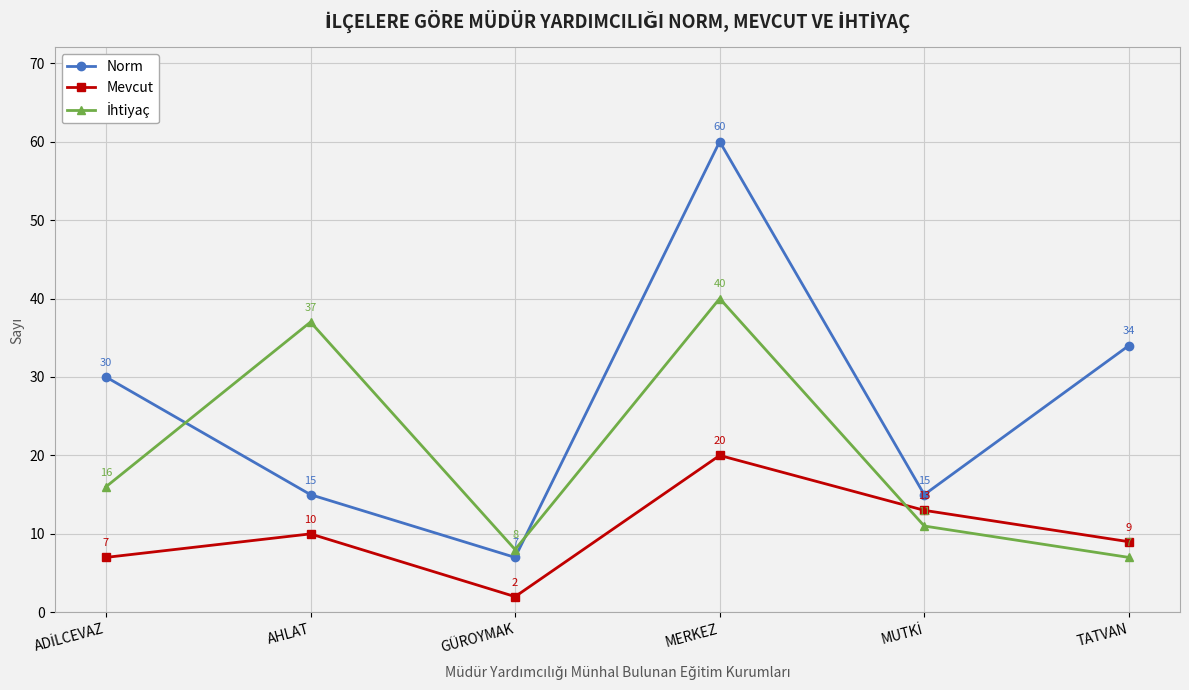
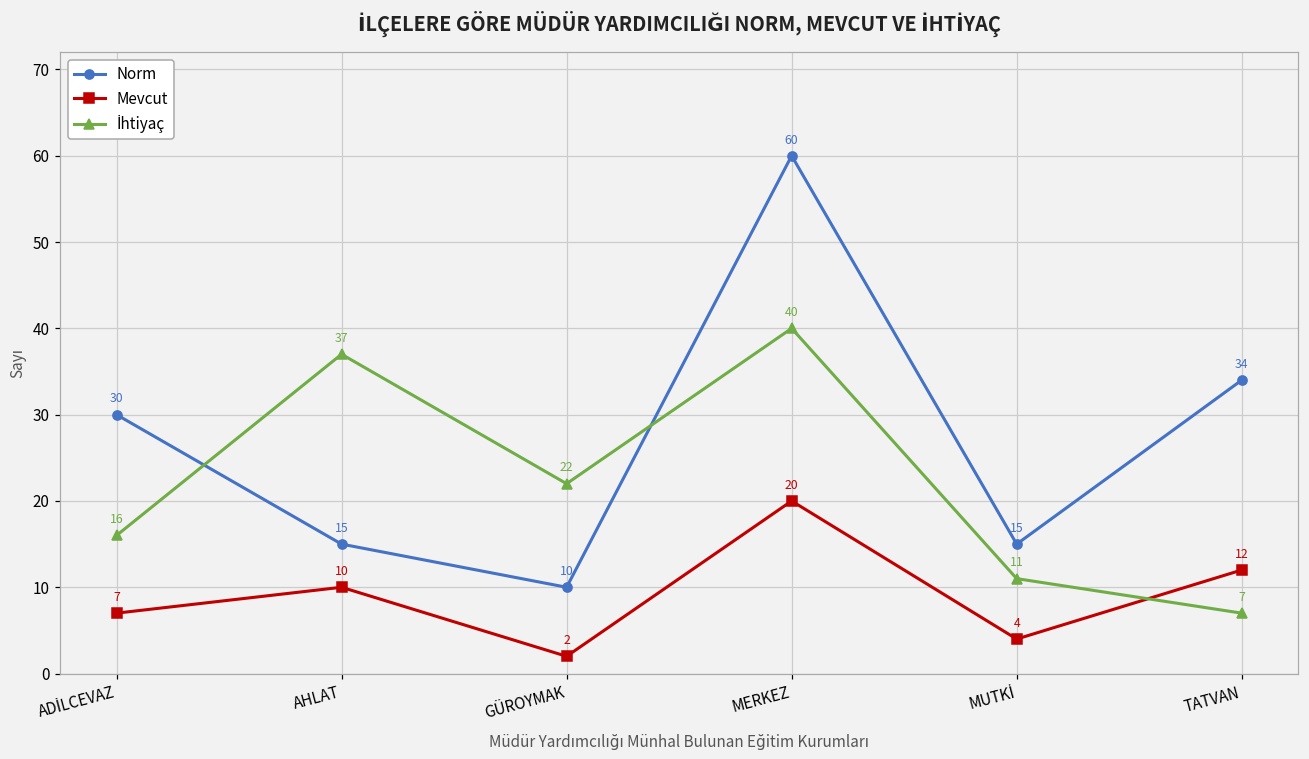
  {
    "Norm": {
      "ADİLCEVAZ": 30,
      "AHLAT": 15,
-     "GÜROYMAK": 7,
+     "GÜROYMAK": 10,
      "MERKEZ": 60,
      "MUTKİ": 15,
      "TATVAN": 34
    },
    "Mevcut": {
      "ADİLCEVAZ": 7,
      "AHLAT": 10,
      "GÜROYMAK": 2,
      "MERKEZ": 20,
-     "MUTKİ": 13,
-     "TATVAN": 9
+     "MUTKİ": 4,
+     "TATVAN": 12
    },
    "İhtiyaç": {
      "ADİLCEVAZ": 16,
      "AHLAT": 37,
-     "GÜROYMAK": 8,
+     "GÜROYMAK": 22,
      "MERKEZ": 40,
      "MUTKİ": 11,
      "TATVAN": 7
    }
  }
